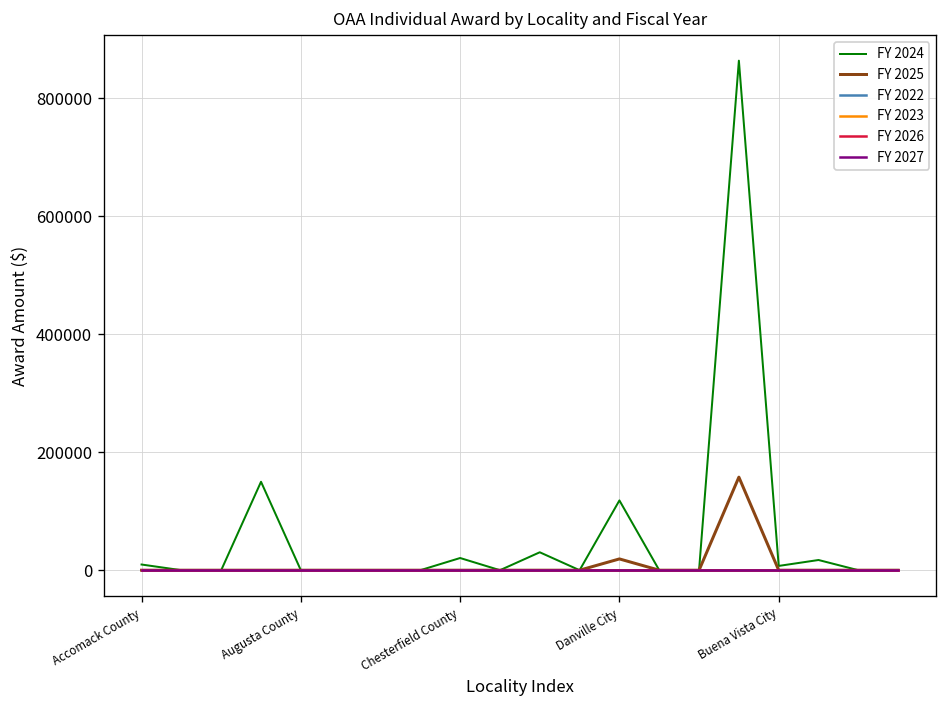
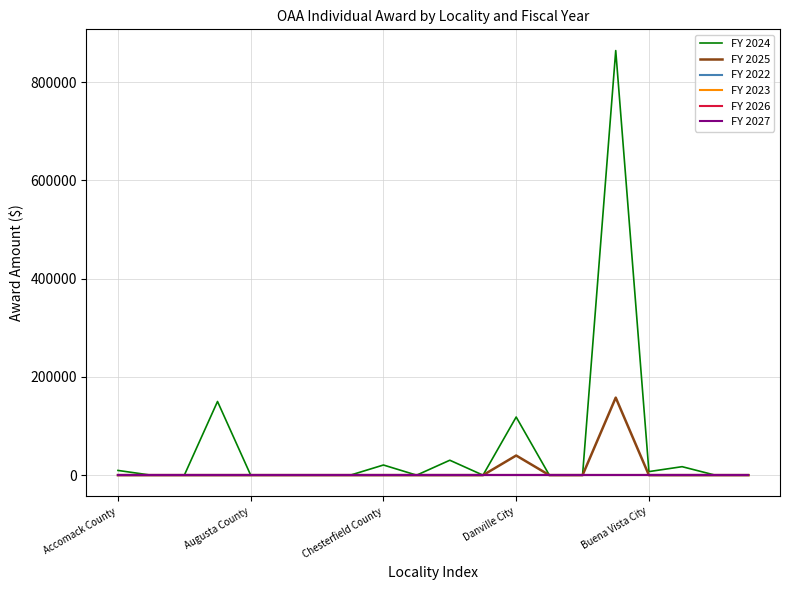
  {
    "FY 2024": {
      "Accomack County": 10000,
      "Chesterfield County": 20000,
      "Danville City": 120000,
      "Buena Vista City": 10000
    },
    "FY 2025": {
-     "Danville City": 20000
+     "Danville City": 40000
    },
    "FY 2027": {
      "Danville City": 0
    }
  }
